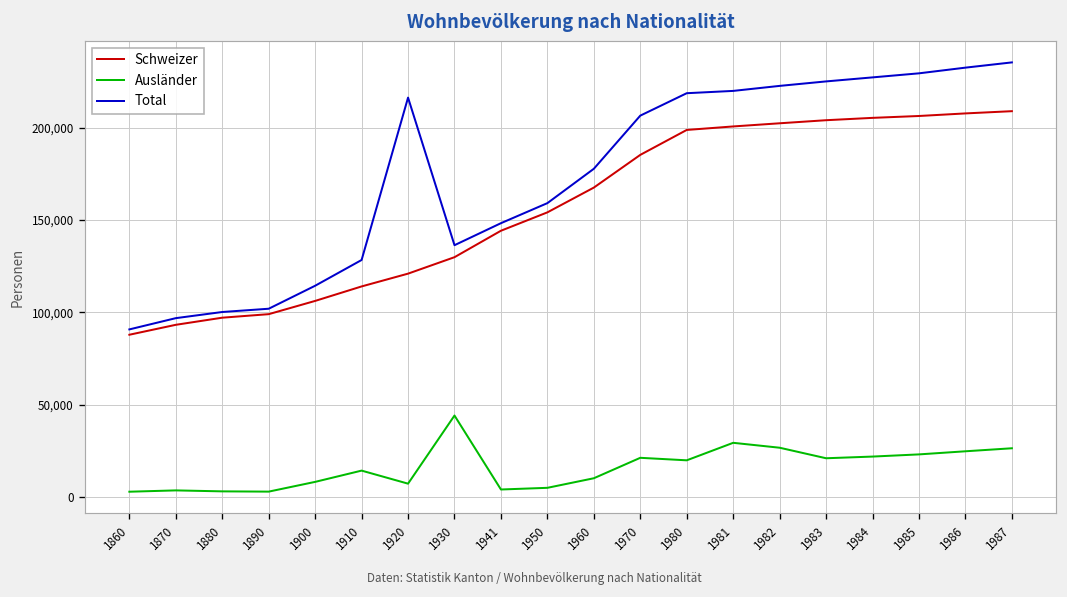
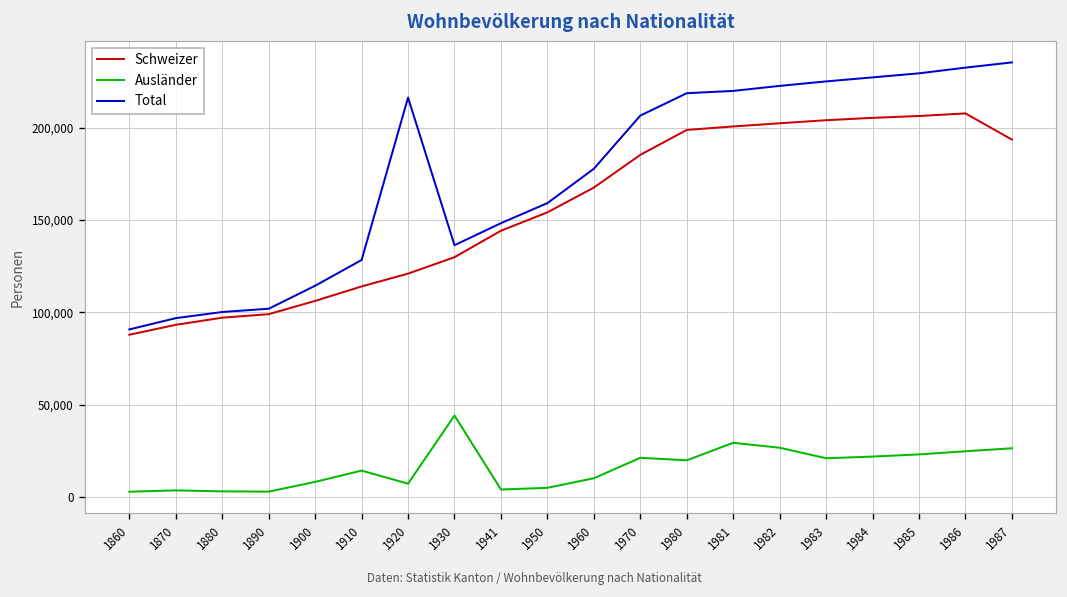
  {
    "Schweizer": {
      "1860": "88,000",
      "1870": "93,000",
      "1880": "97,000",
      "1890": "99,000",
      "1900": "106,000",
      "1910": "114,000",
      "1920": "121,000",
      "1930": "130,000",
      "1941": "144,000",
      "1950": "154,000",
      "1960": "168,000",
      "1970": "185,000",
      "1980": "199,000",
      "1981": "201,000",
      "1982": "202,000",
      "1983": "204,000",
      "1984": "205,000",
      "1985": "206,000",
      "1986": "208,000",
-     "1987": "209,000"
+     "1987": "194,000"
    },
    "Ausländer": {
      "1860": "3,000",
      "1870": "4,000",
      "1880": "3,000",
      "1890": "3,000",
      "1900": "8,000",
      "1910": "14,000",
      "1920": "7,000",
      "1930": "44,000",
      "1941": "4,000",
      "1950": "5,000",
      "1960": "10,000",
      "1970": "21,000",
      "1980": "20,000",
      "1981": "29,000",
      "1982": "27,000",
      "1983": "21,000",
      "1984": "22,000",
      "1985": "23,000",
      "1986": "25,000",
      "1987": "26,000"
    },
    "Total": {
      "1860": "91,000",
      "1870": "97,000",
      "1880": "100,000",
      "1890": "102,000",
      "1900": "114,000",
      "1910": "128,000",
      "1920": "216,000",
      "1930": "136,000",
      "1941": "148,000",
      "1950": "159,000",
      "1960": "178,000",
      "1970": "207,000",
      "1980": "219,000",
      "1981": "220,000",
      "1982": "223,000",
      "1983": "225,000",
      "1984": "227,000",
      "1985": "229,000",
      "1986": "233,000",
      "1987": "235,000"
    }
  }
